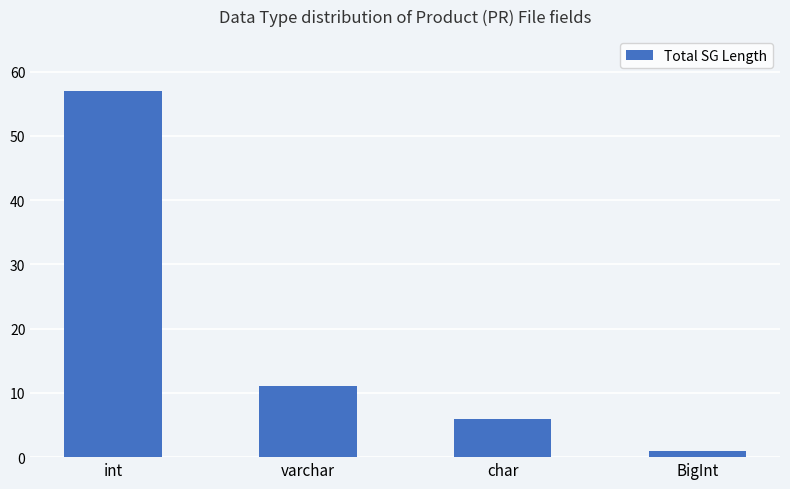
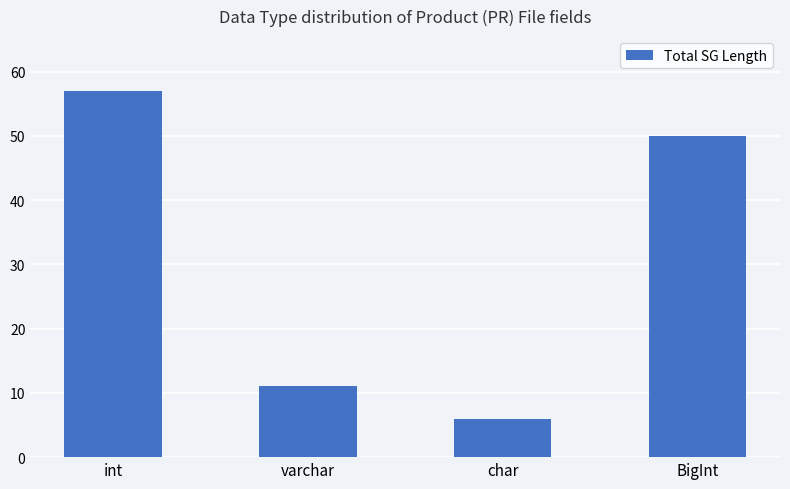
  {
    "int": 57,
    "varchar": 11,
    "char": 6,
-   "BigInt": 1
+   "BigInt": 50
  }
